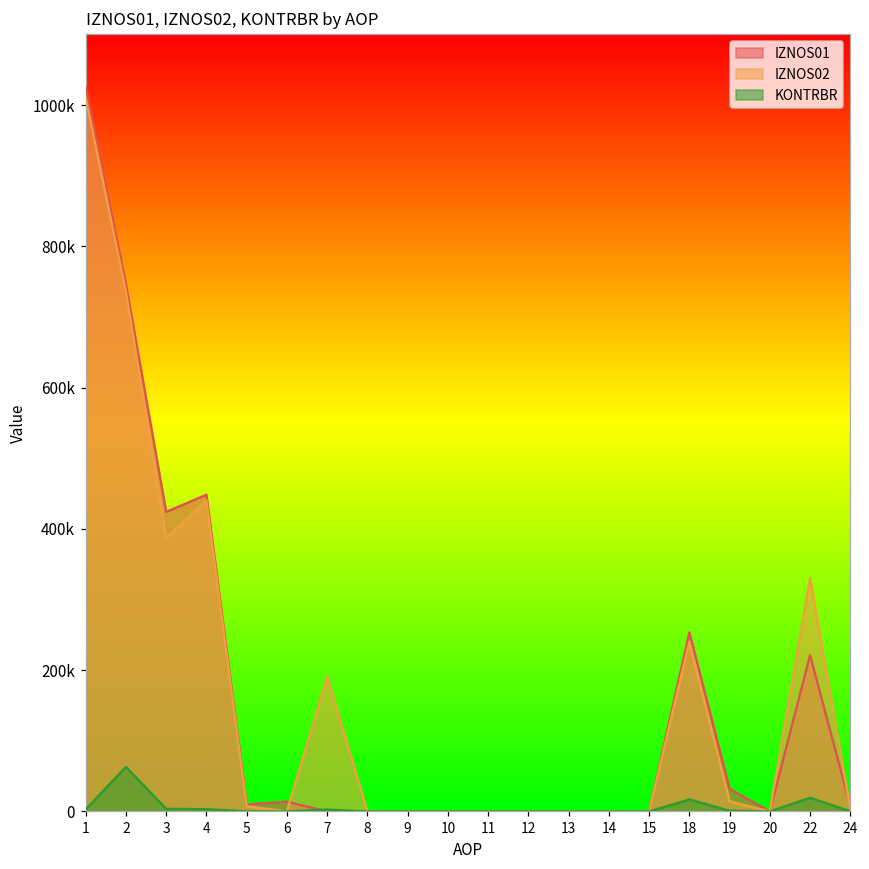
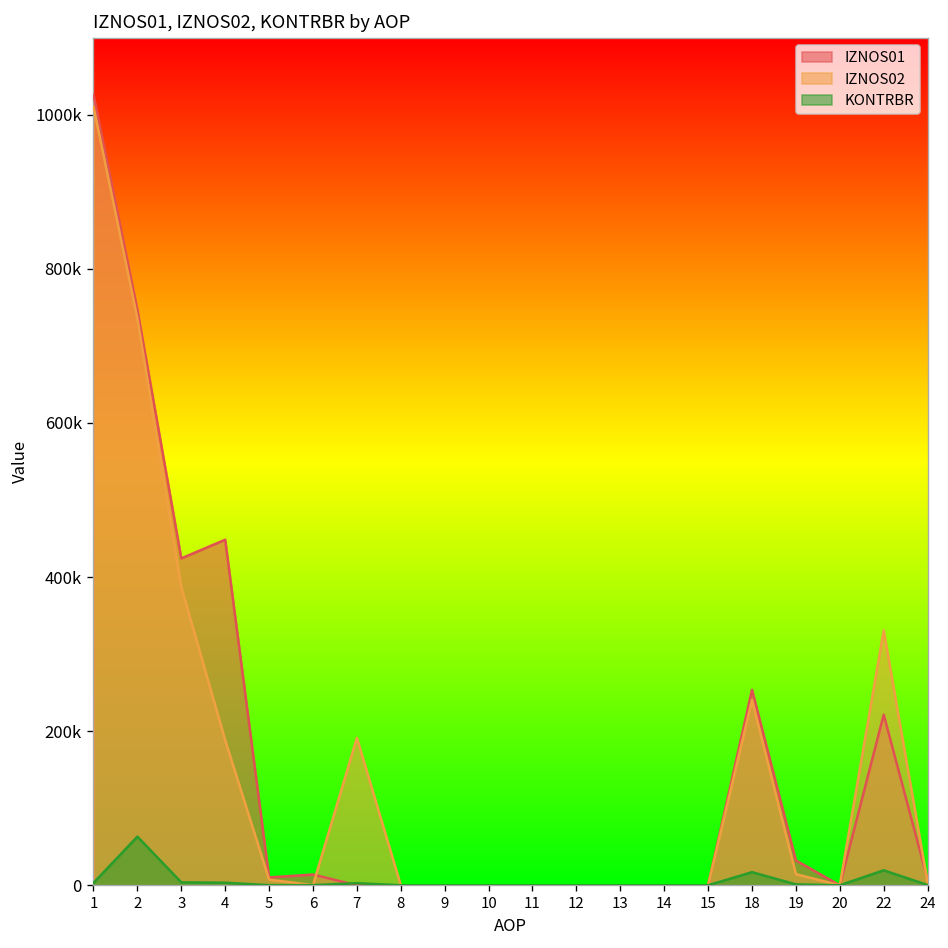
  {
    "IZNOS01": {
      "1": 1030000,
      "2": 750000,
      "3": 420000,
      "4": 450000,
      "6": 10000,
      "18": 250000,
      "19": 30000,
      "22": 220000,
      "24": 10000
    },
    "IZNOS02": {
      "1": 1010000,
      "2": 740000,
      "3": 390000,
-     "4": 440000,
+     "4": 190000,
      "7": 190000,
      "18": 240000,
      "19": 10000,
      "22": 330000
    },
    "KONTRBR": {
      "1": 0,
      "2": 60000,
      "3": 0,
      "4": 0,
      "5": 0,
      "18": 20000,
      "19": 0,
      "22": 20000
    }
  }
